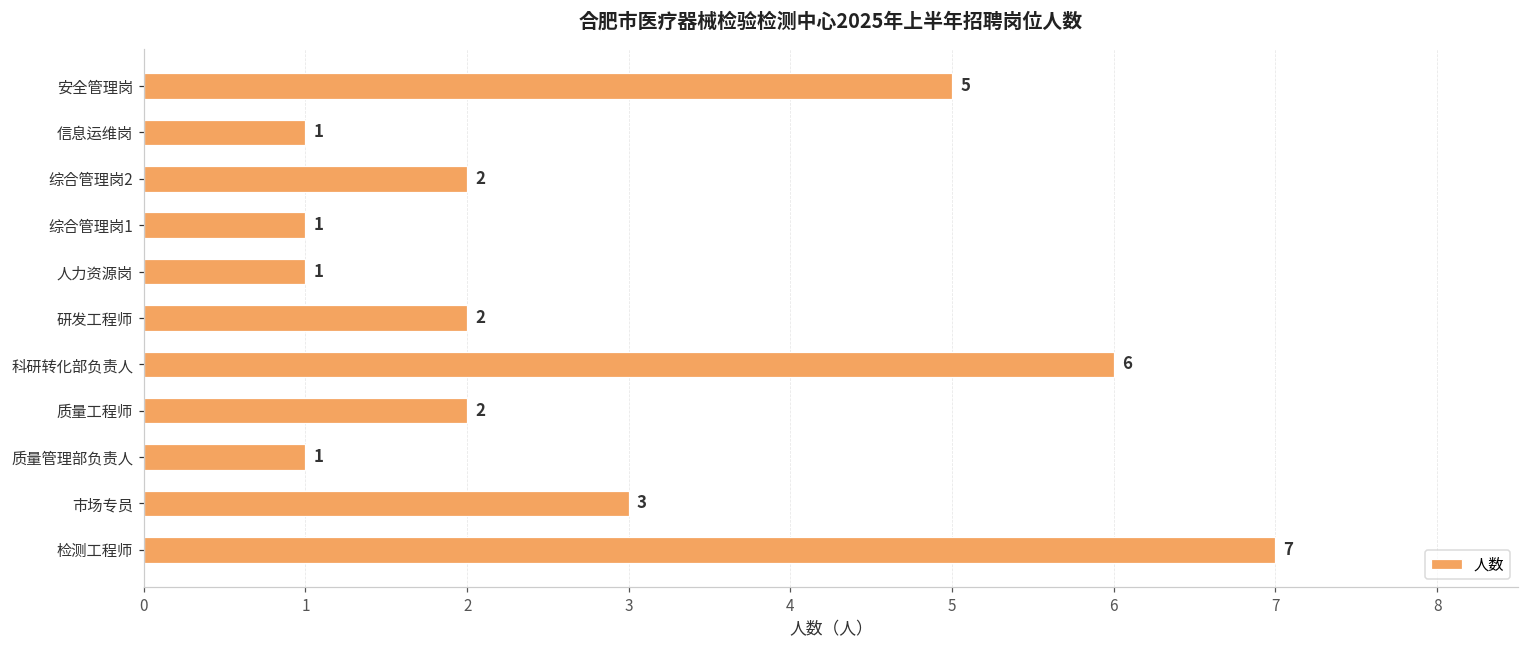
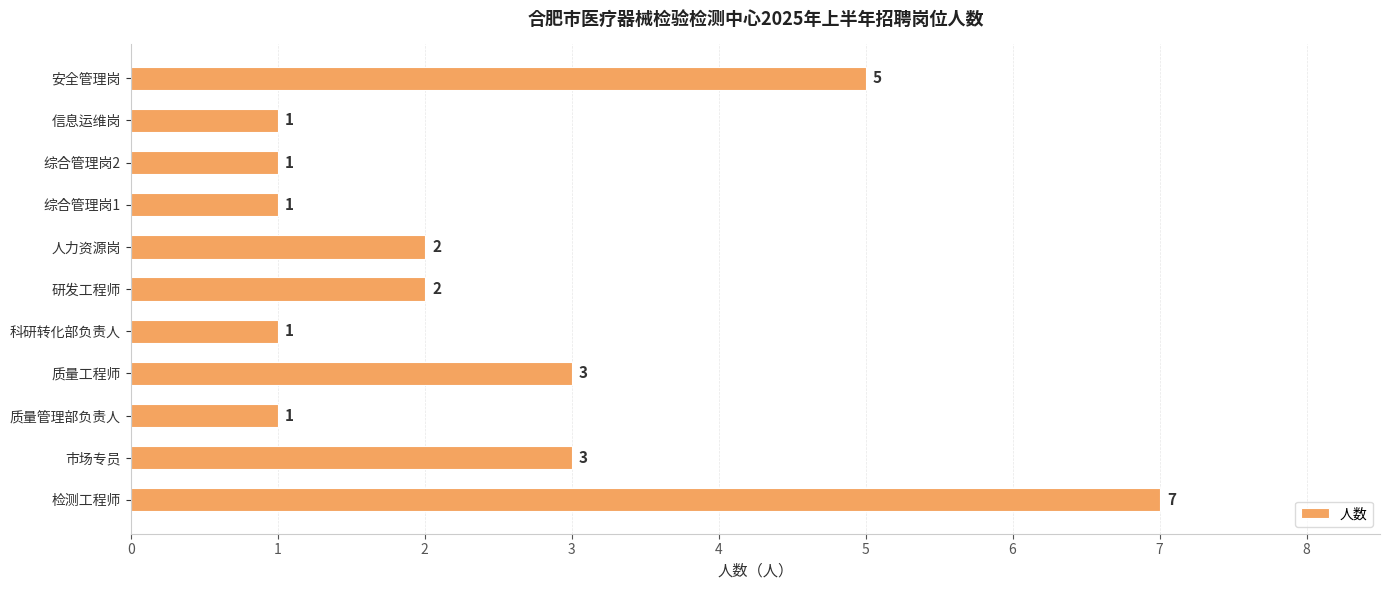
  {
    "安全管理岗": 5,
    "信息运维岗": 1,
-   "综合管理岗2": 2,
+   "综合管理岗2": 1,
    "综合管理岗1": 1,
-   "人力资源岗": 1,
+   "人力资源岗": 2,
    "研发工程师": 2,
-   "科研转化部负责人": 6,
-   "质量工程师": 2,
+   "科研转化部负责人": 1,
+   "质量工程师": 3,
    "质量管理部负责人": 1,
    "市场专员": 3,
    "检测工程师": 7
  }
